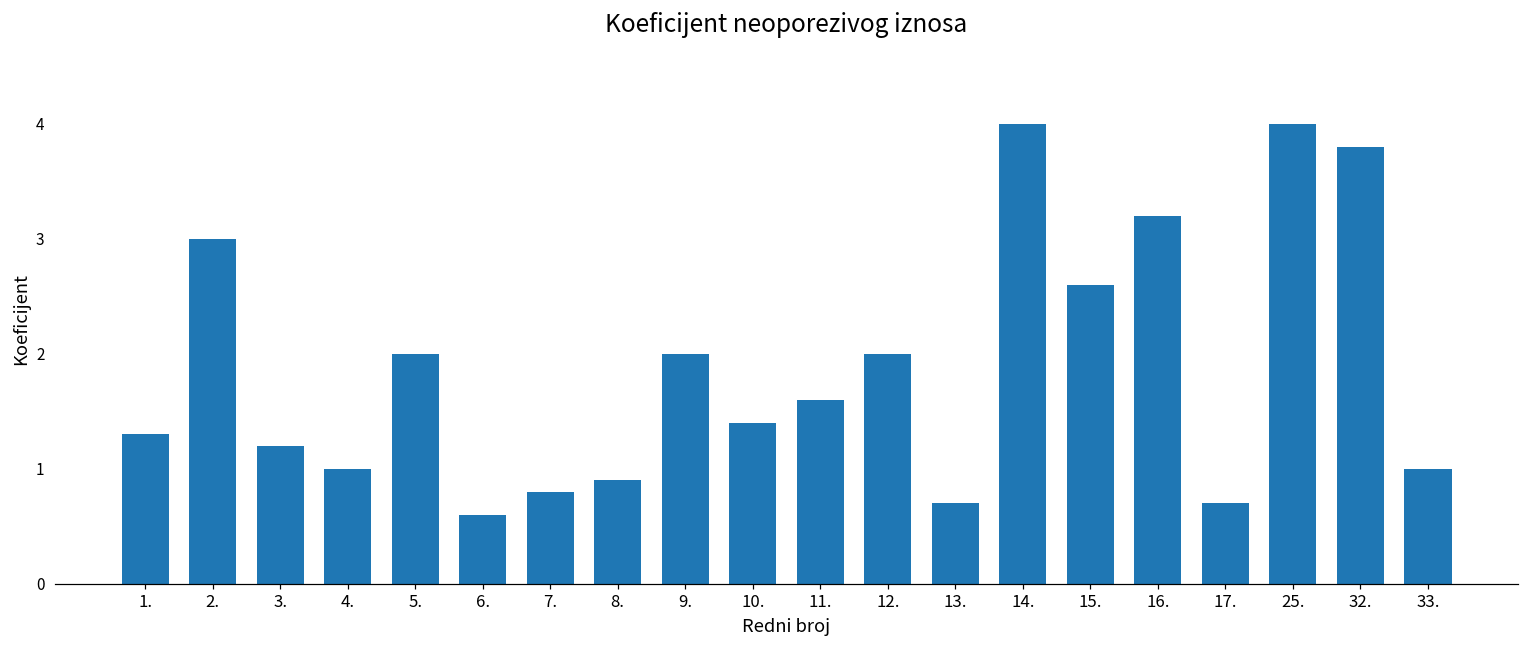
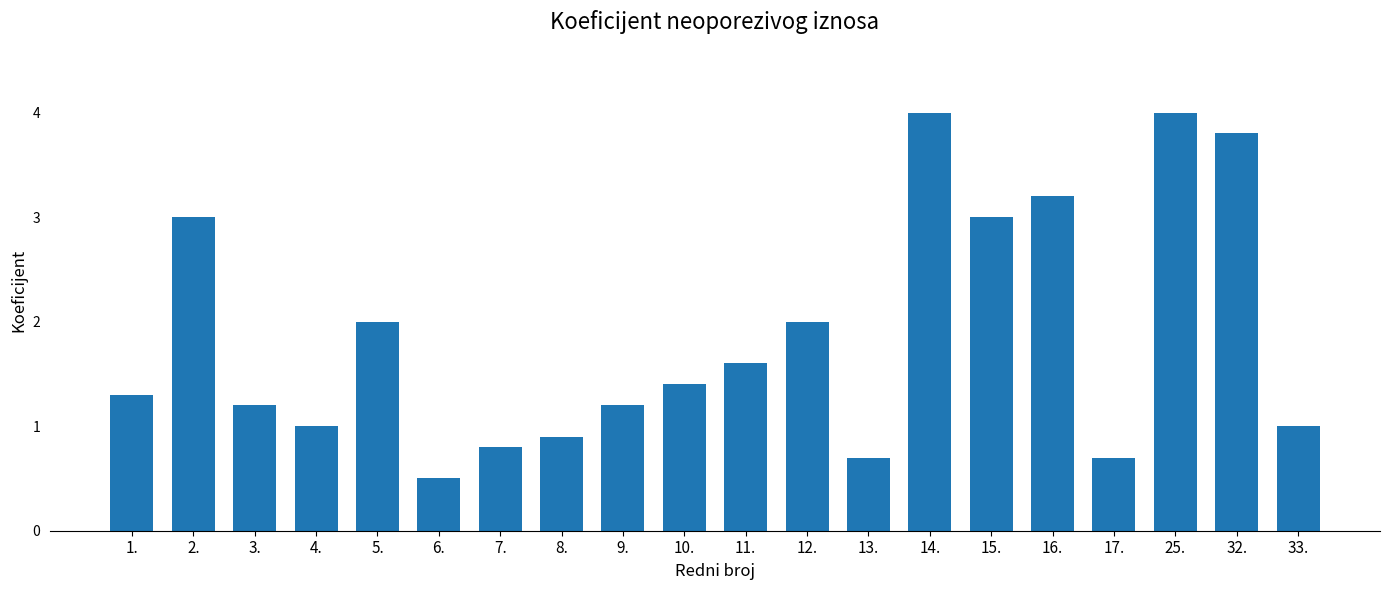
  {
    "1.": 1.3,
    "2.": 3.0,
    "3.": 1.2,
    "4.": 1.0,
    "5.": 2.0,
-   "6.": 0.6,
+   "6.": 0.5,
    "7.": 0.8,
    "8.": 0.9,
-   "9.": 2.0,
+   "9.": 1.2,
    "10.": 1.4,
    "11.": 1.6,
    "12.": 2.0,
    "13.": 0.7,
    "14.": 4.0,
-   "15.": 2.6,
+   "15.": 3.0,
    "16.": 3.2,
    "17.": 0.7,
    "25.": 4.0,
    "32.": 3.8,
    "33.": 1.0
  }
